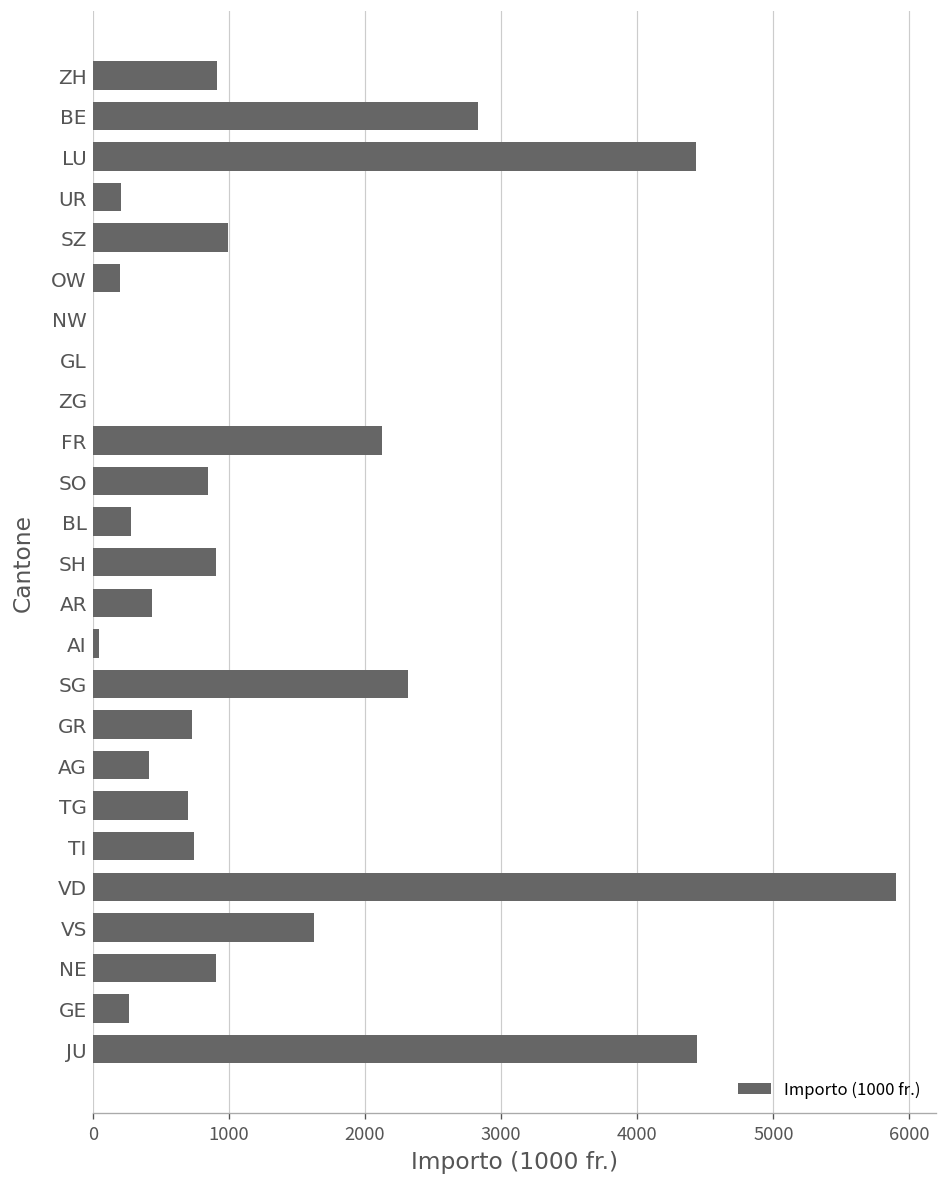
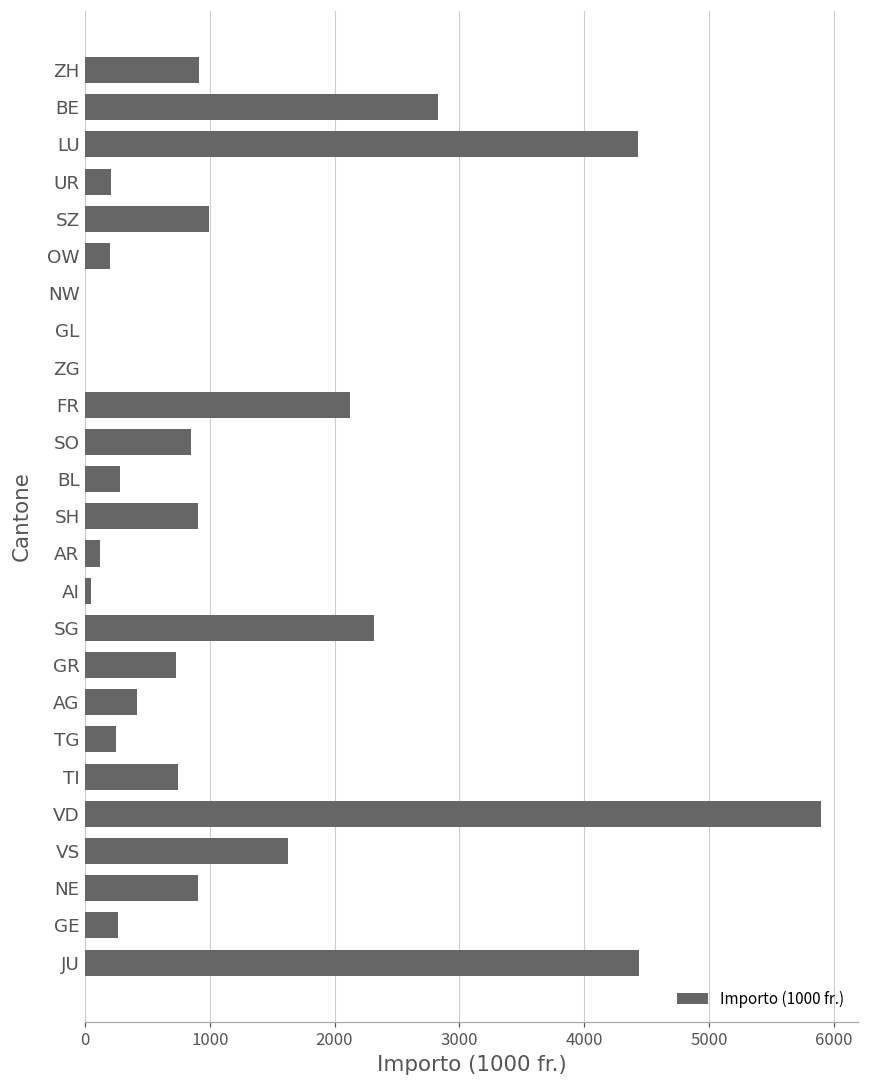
  {
    "ZH": 920,
    "BE": 2830,
    "LU": 4430,
    "UR": 210,
    "SZ": 990,
    "OW": 200,
    "NW": 0,
    "GL": 0,
    "ZG": 0,
    "FR": 2120,
    "SO": 850,
    "BL": 280,
    "SH": 910,
-   "AR": 430,
+   "AR": 120,
    "AI": 50,
    "SG": 2310,
    "GR": 730,
    "AG": 420,
-   "TG": 700,
+   "TG": 250,
    "TI": 750,
    "VD": 5900,
    "VS": 1630,
    "NE": 910,
    "GE": 260,
    "JU": 4440
  }
